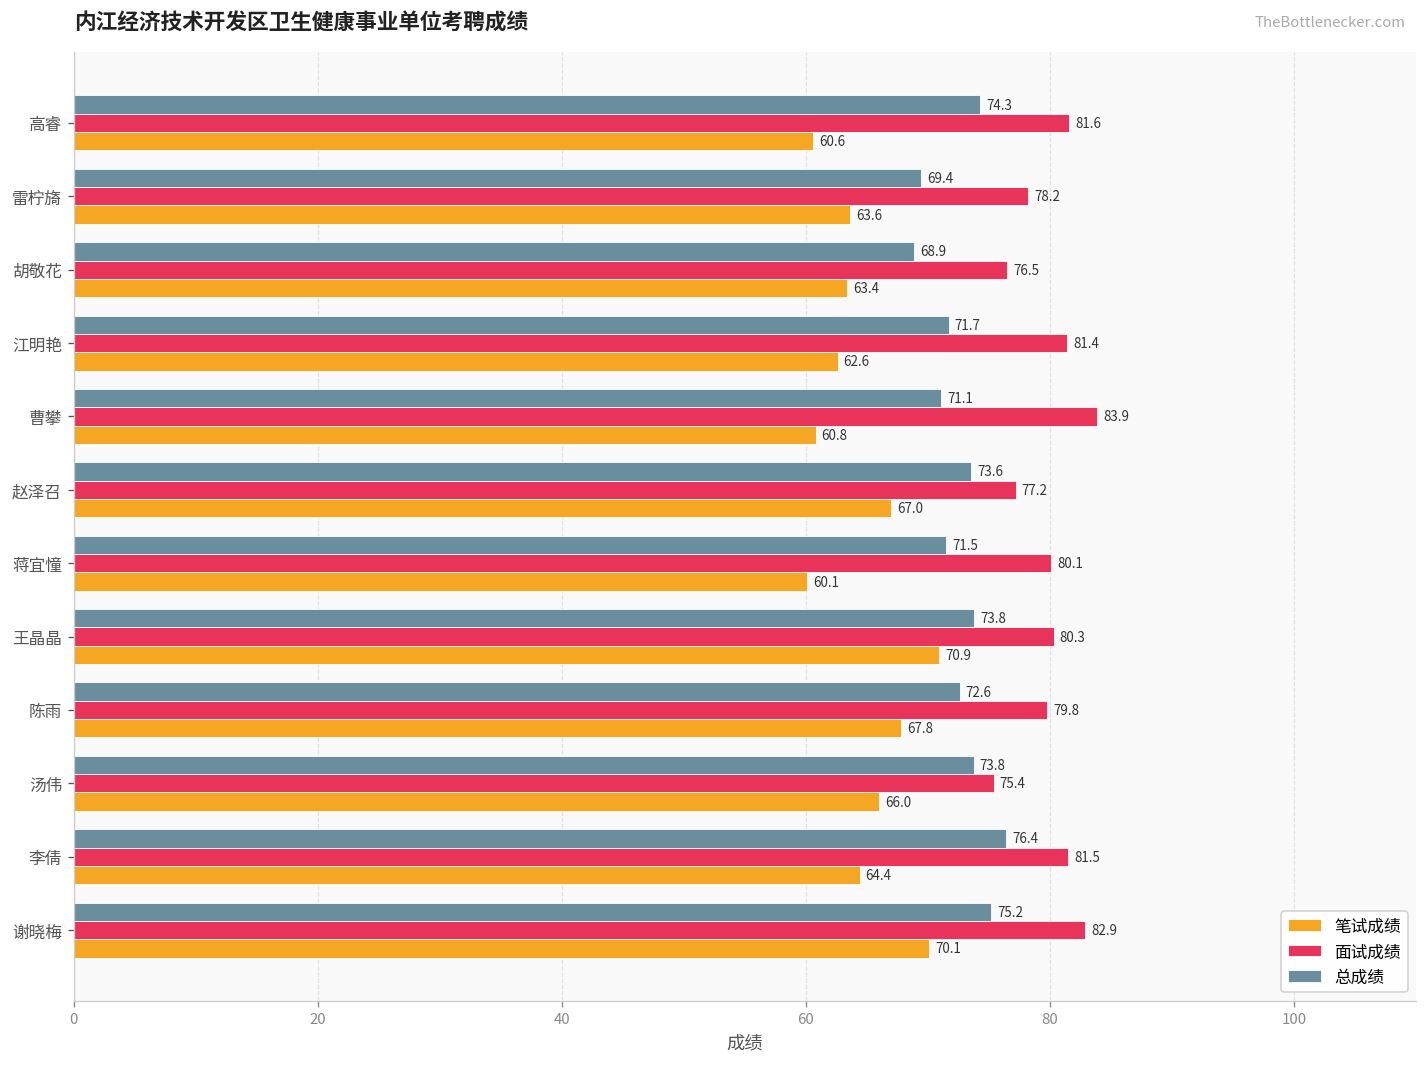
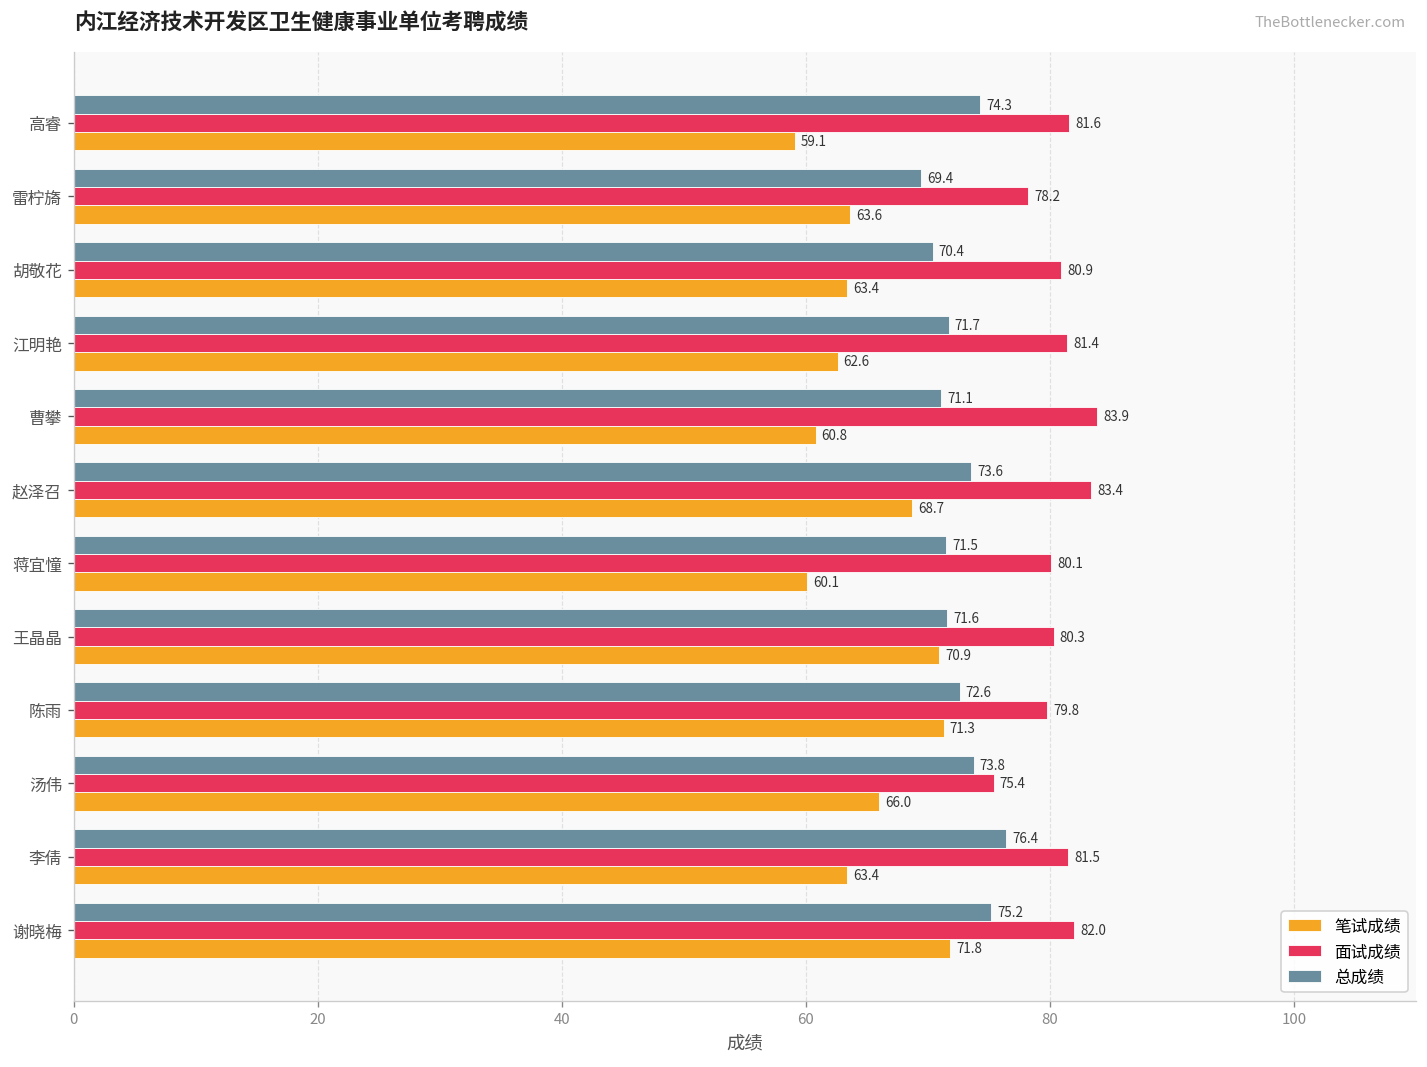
  {
    "笔试成绩": {
-     "高睿": 60.6,
+     "高睿": 59.1,
      "雷柠旖": 63.6,
      "胡敬花": 63.4,
      "江明艳": 62.6,
      "曹攀": 60.8,
-     "赵泽召": 67.0,
+     "赵泽召": 68.7,
      "蒋宜憧": 60.1,
      "王晶晶": 70.9,
-     "陈雨": 67.8,
+     "陈雨": 71.3,
      "汤伟": 66.0,
-     "李倩": 64.4,
-     "谢晓梅": 70.1
+     "李倩": 63.4,
+     "谢晓梅": 71.8
    },
    "面试成绩": {
      "高睿": 81.6,
      "雷柠旖": 78.2,
-     "胡敬花": 76.5,
+     "胡敬花": 80.9,
      "江明艳": 81.4,
      "曹攀": 83.9,
-     "赵泽召": 77.2,
+     "赵泽召": 83.4,
      "蒋宜憧": 80.1,
      "王晶晶": 80.3,
      "陈雨": 79.8,
      "汤伟": 75.4,
      "李倩": 81.5,
-     "谢晓梅": 82.9
+     "谢晓梅": 82.0
    },
    "总成绩": {
      "高睿": 74.3,
      "雷柠旖": 69.4,
-     "胡敬花": 68.9,
+     "胡敬花": 70.4,
      "江明艳": 71.7,
      "曹攀": 71.1,
      "赵泽召": 73.6,
      "蒋宜憧": 71.5,
-     "王晶晶": 73.8,
+     "王晶晶": 71.6,
      "陈雨": 72.6,
      "汤伟": 73.8,
      "李倩": 76.4,
      "谢晓梅": 75.2
    }
  }
